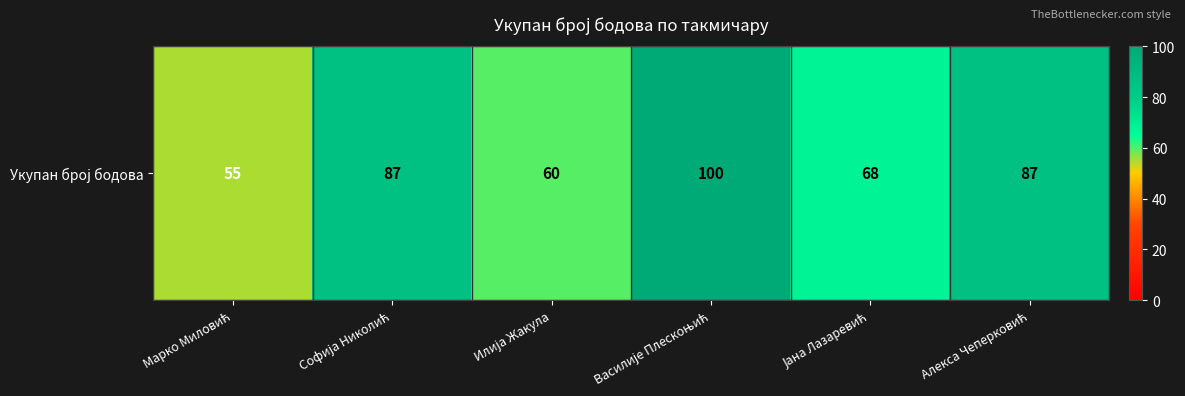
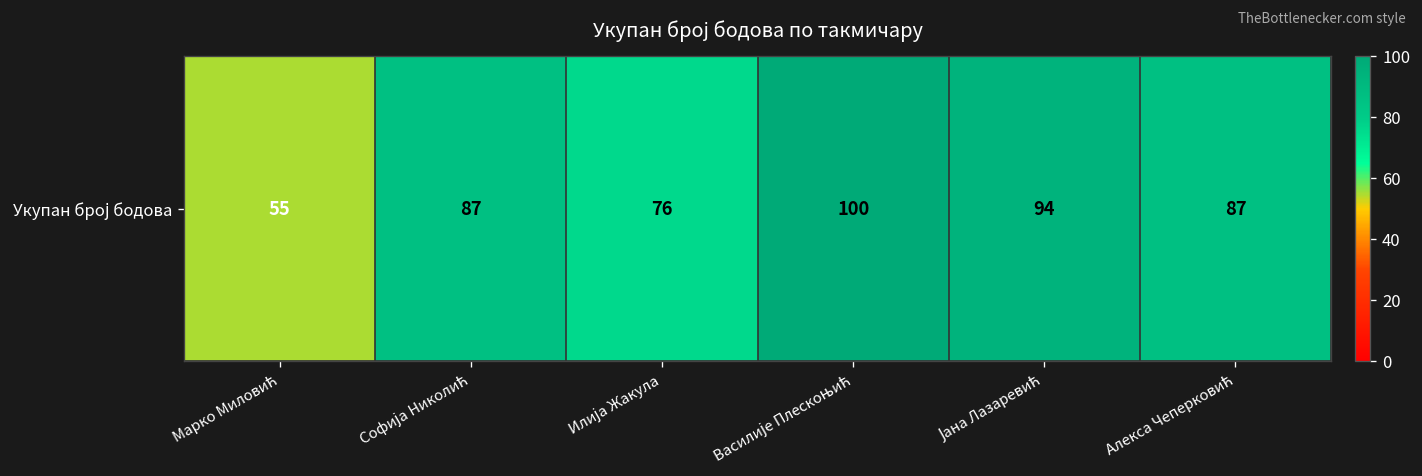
  {
    "Укупан број бодова": {
      "Марко Миловић": 55,
      "Софија Николић": 87,
-     "Илија Жакула": 60,
+     "Илија Жакула": 76,
      "Василије Плескоњић": 100,
-     "Јана Лазаревић": 68,
+     "Јана Лазаревић": 94,
      "Алекса Чеперковић": 87
    }
  }
